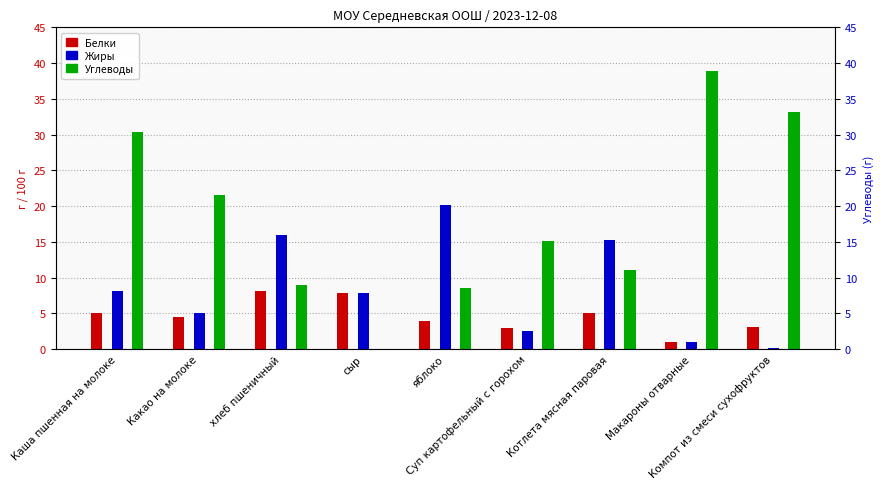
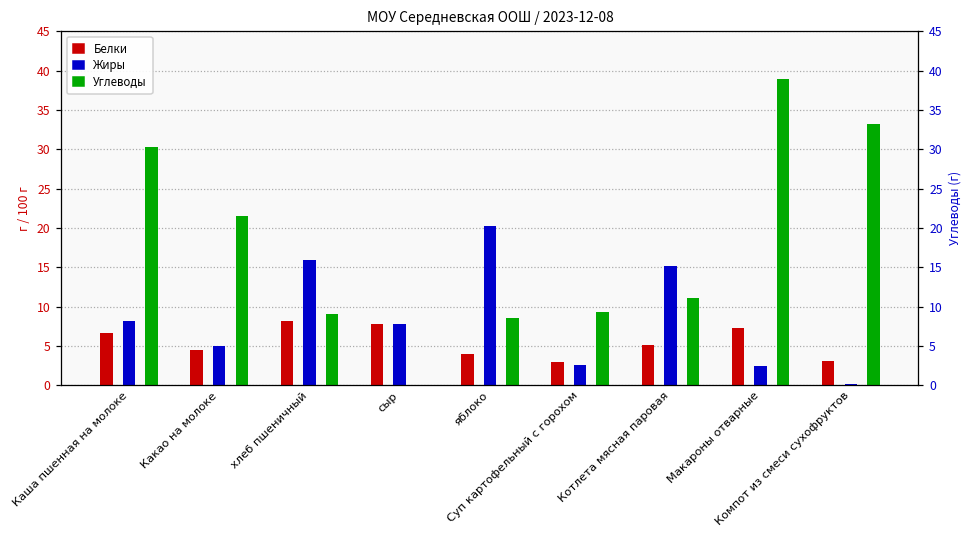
  {
    "Белки": {
-     "Каша пшенная на молоке": 5,
+     "Каша пшенная на молоке": 7,
      "Какао на молоке": 5,
      "хлеб пшеничный": 8,
      "сыр": 8,
      "яблоко": 4,
      "Суп картофельный с горохом": 3,
      "Котлета мясная паровая": 5,
-     "Макароны отварные": 1,
+     "Макароны отварные": 7,
      "Компот из смеси сухофруктов": 3
    },
    "Жиры": {
      "Каша пшенная на молоке": 8,
      "Какао на молоке": 5,
      "хлеб пшеничный": 16,
      "сыр": 8,
      "яблоко": 20,
      "Суп картофельный с горохом": 3,
      "Котлета мясная паровая": 15,
-     "Макароны отварные": 1
+     "Макароны отварные": 3
    },
    "Углеводы": {
      "Каша пшенная на молоке": 30,
      "Какао на молоке": 22,
      "хлеб пшеничный": 9,
      "сыр": 0,
      "яблоко": 9,
-     "Суп картофельный с горохом": 15,
+     "Суп картофельный с горохом": 9,
      "Котлета мясная паровая": 11,
      "Макароны отварные": 39,
      "Компот из смеси сухофруктов": 33
    }
  }
